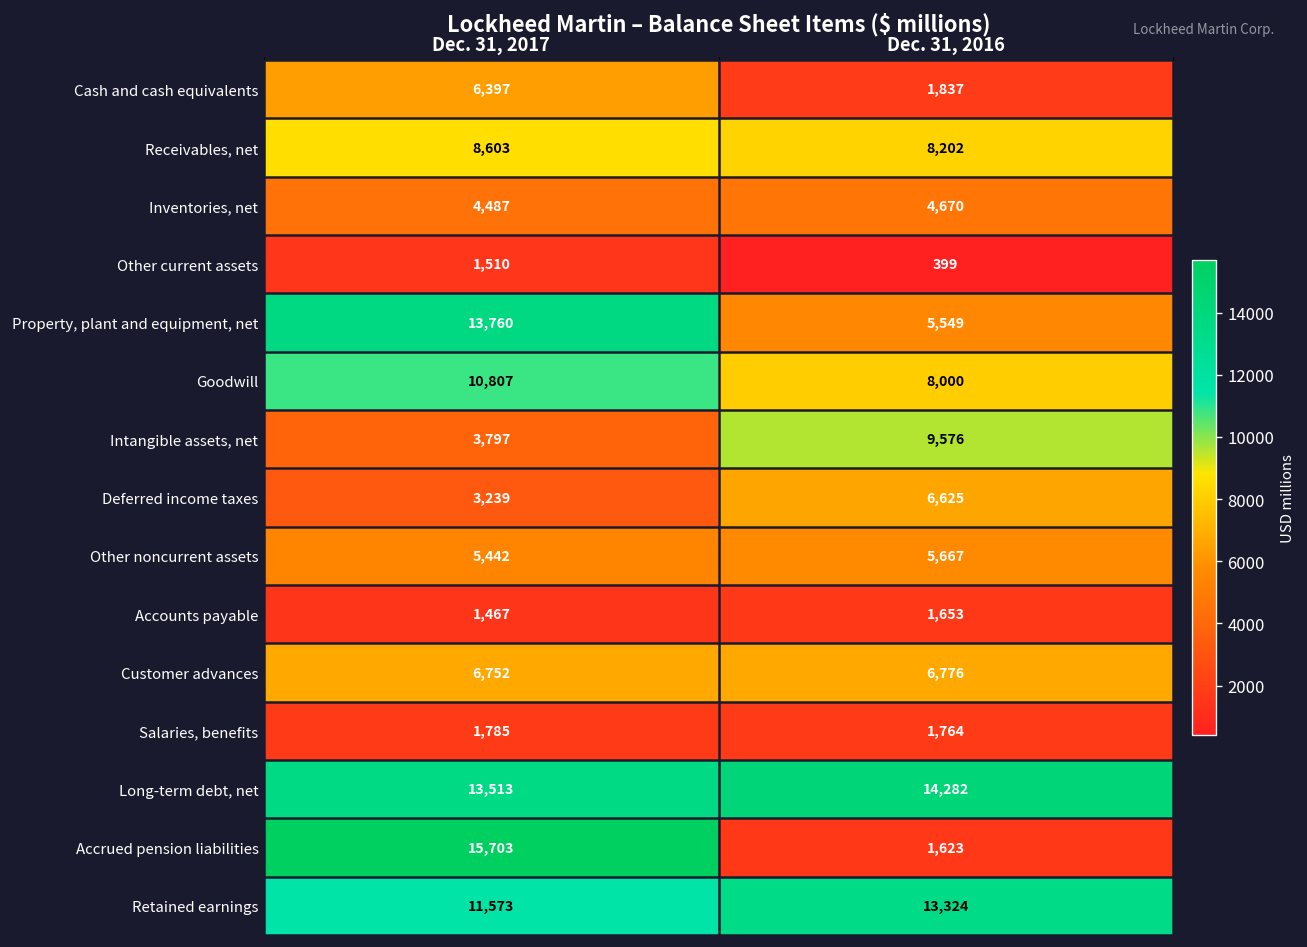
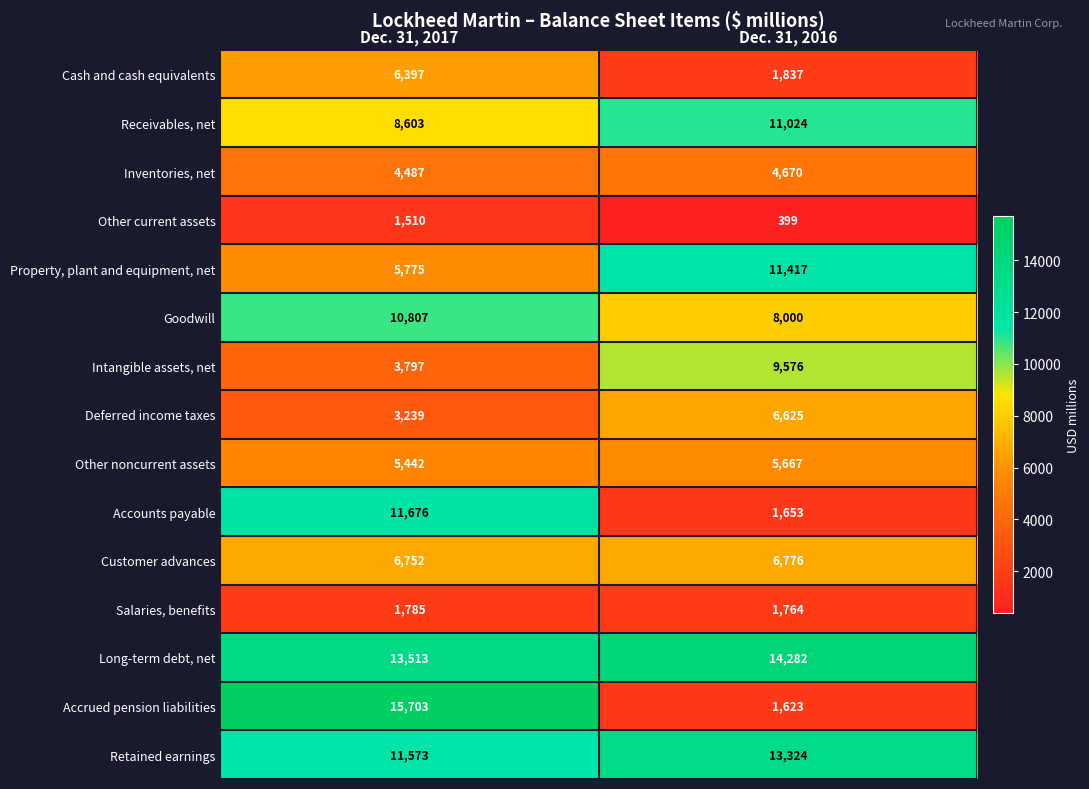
  {
    "Cash and cash equivalents": {
      "Dec. 31, 2017": "6,397",
      "Dec. 31, 2016": "1,837"
    },
    "Receivables, net": {
      "Dec. 31, 2017": "8,603",
-     "Dec. 31, 2016": "8,202"
+     "Dec. 31, 2016": "11,024"
    },
    "Inventories, net": {
      "Dec. 31, 2017": "4,487",
      "Dec. 31, 2016": "4,670"
    },
    "Other current assets": {
      "Dec. 31, 2017": "1,510",
      "Dec. 31, 2016": "399"
    },
    "Property, plant and equipment, net": {
-     "Dec. 31, 2017": "13,760",
-     "Dec. 31, 2016": "5,549"
+     "Dec. 31, 2017": "5,775",
+     "Dec. 31, 2016": "11,417"
    },
    "Goodwill": {
      "Dec. 31, 2017": "10,807",
      "Dec. 31, 2016": "8,000"
    },
    "Intangible assets, net": {
      "Dec. 31, 2017": "3,797",
      "Dec. 31, 2016": "9,576"
    },
    "Deferred income taxes": {
      "Dec. 31, 2017": "3,239",
      "Dec. 31, 2016": "6,625"
    },
    "Other noncurrent assets": {
      "Dec. 31, 2017": "5,442",
      "Dec. 31, 2016": "5,667"
    },
    "Accounts payable": {
-     "Dec. 31, 2017": "1,467",
+     "Dec. 31, 2017": "11,676",
      "Dec. 31, 2016": "1,653"
    },
    "Customer advances": {
      "Dec. 31, 2017": "6,752",
      "Dec. 31, 2016": "6,776"
    },
    "Salaries, benefits": {
      "Dec. 31, 2017": "1,785",
      "Dec. 31, 2016": "1,764"
    },
    "Long-term debt, net": {
      "Dec. 31, 2017": "13,513",
      "Dec. 31, 2016": "14,282"
    },
    "Accrued pension liabilities": {
      "Dec. 31, 2017": "15,703",
      "Dec. 31, 2016": "1,623"
    },
    "Retained earnings": {
      "Dec. 31, 2017": "11,573",
      "Dec. 31, 2016": "13,324"
    }
  }
